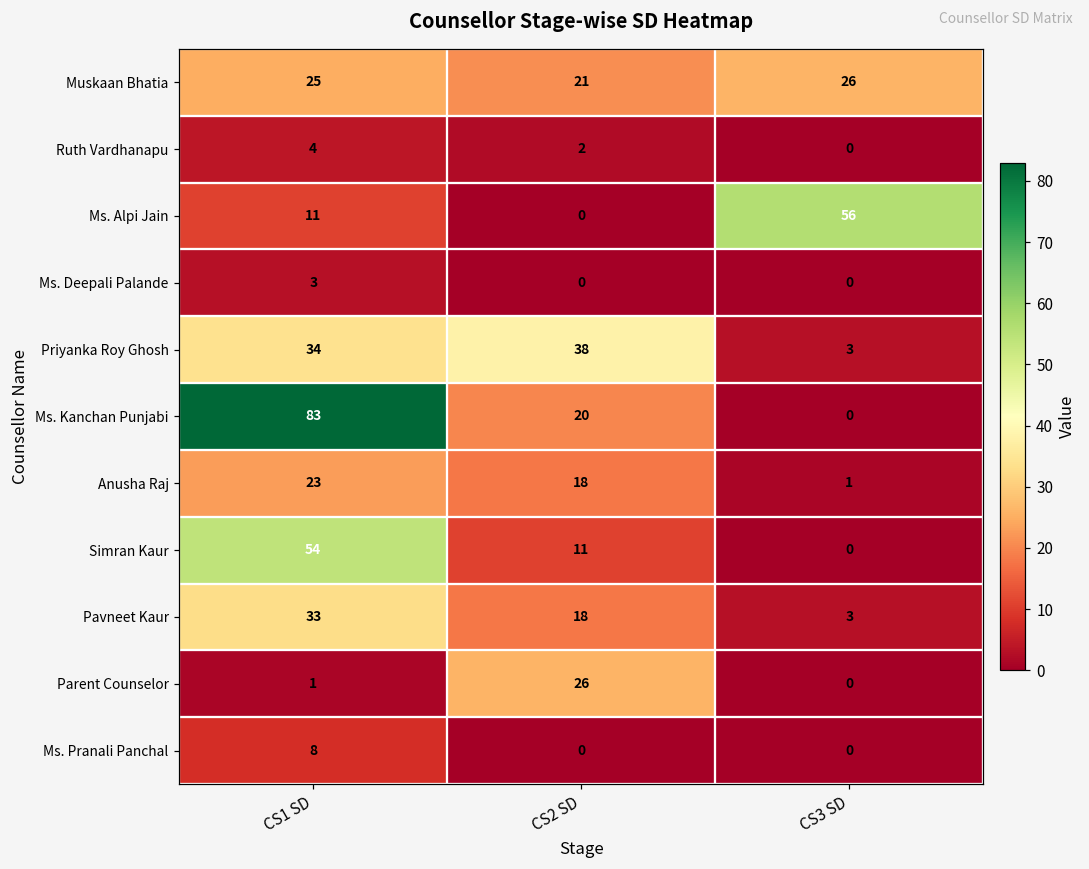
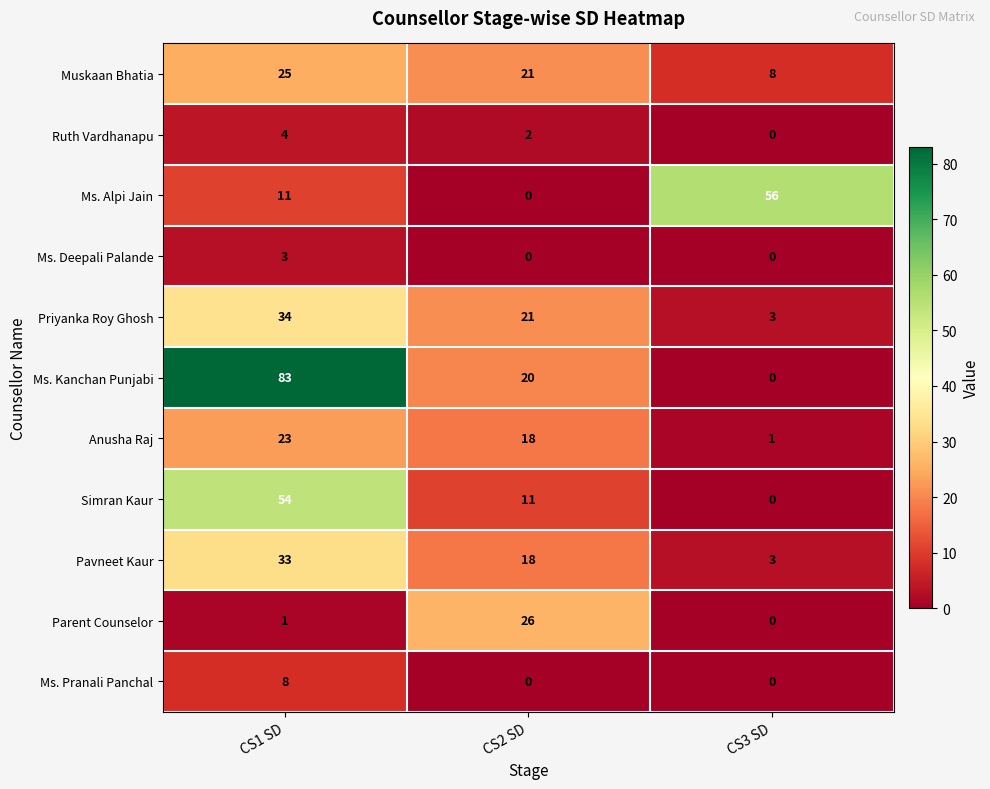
  {
    "Muskaan Bhatia": {
      "CS1 SD": 25,
      "CS2 SD": 21,
-     "CS3 SD": 26
+     "CS3 SD": 8
    },
    "Ruth Vardhanapu": {
      "CS1 SD": 4,
      "CS2 SD": 2,
      "CS3 SD": 0
    },
    "Ms. Alpi Jain": {
      "CS1 SD": 11,
      "CS2 SD": 0,
      "CS3 SD": 56
    },
    "Ms. Deepali Palande": {
      "CS1 SD": 3,
      "CS2 SD": 0,
      "CS3 SD": 0
    },
    "Priyanka Roy Ghosh": {
      "CS1 SD": 34,
-     "CS2 SD": 38,
+     "CS2 SD": 21,
      "CS3 SD": 3
    },
    "Ms. Kanchan Punjabi": {
      "CS1 SD": 83,
      "CS2 SD": 20,
      "CS3 SD": 0
    },
    "Anusha Raj": {
      "CS1 SD": 23,
      "CS2 SD": 18,
      "CS3 SD": 1
    },
    "Simran Kaur": {
      "CS1 SD": 54,
      "CS2 SD": 11,
      "CS3 SD": 0
    },
    "Pavneet Kaur": {
      "CS1 SD": 33,
      "CS2 SD": 18,
      "CS3 SD": 3
    },
    "Parent Counselor": {
      "CS1 SD": 1,
      "CS2 SD": 26,
      "CS3 SD": 0
    },
    "Ms. Pranali Panchal": {
      "CS1 SD": 8,
      "CS2 SD": 0,
      "CS3 SD": 0
    }
  }
